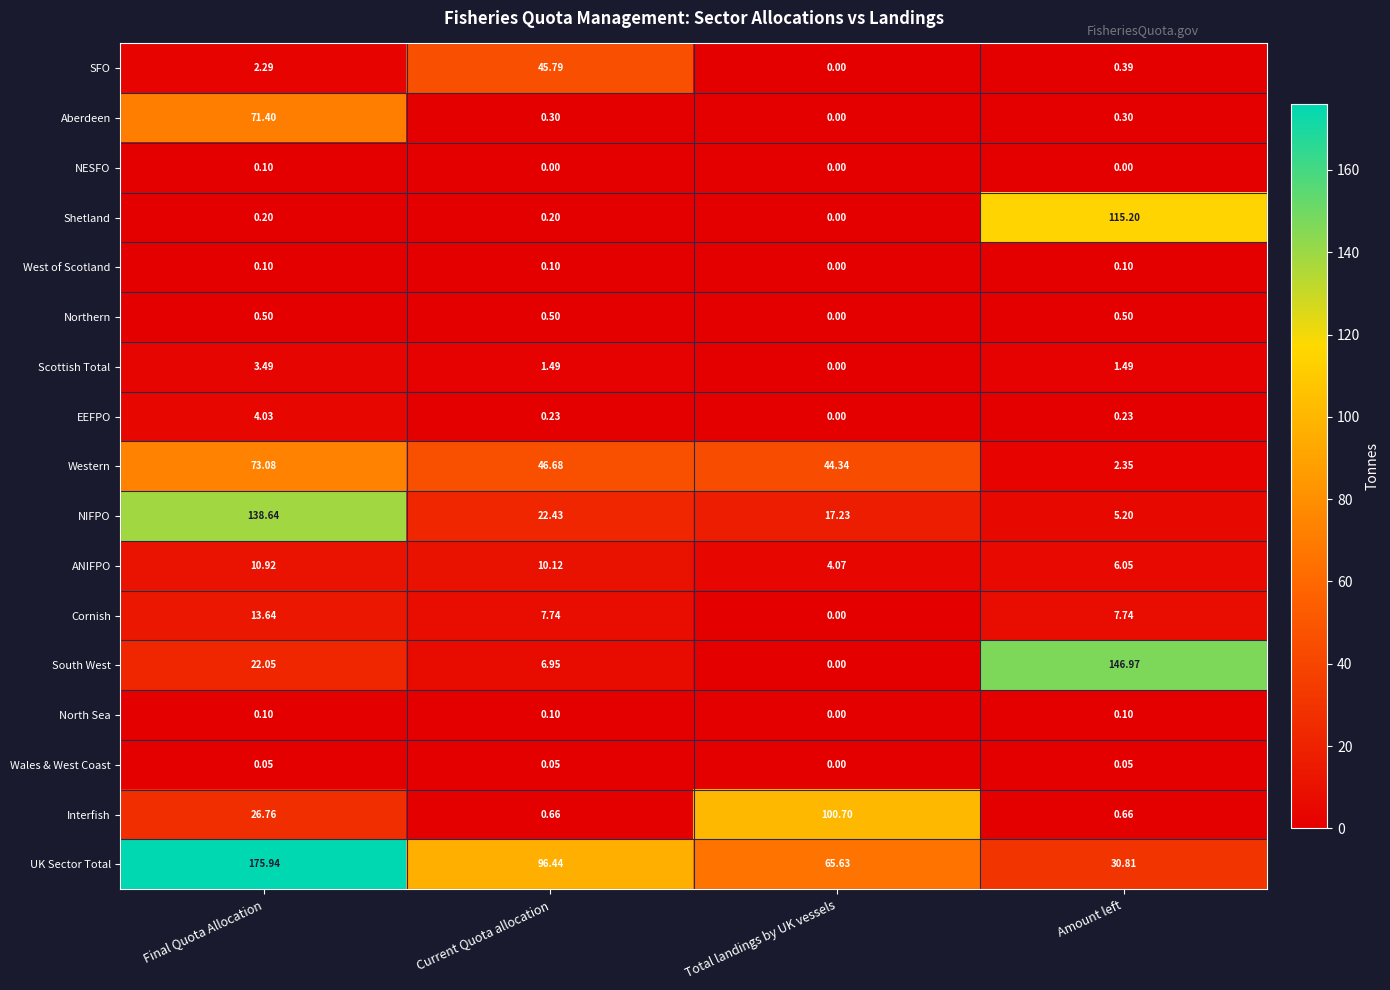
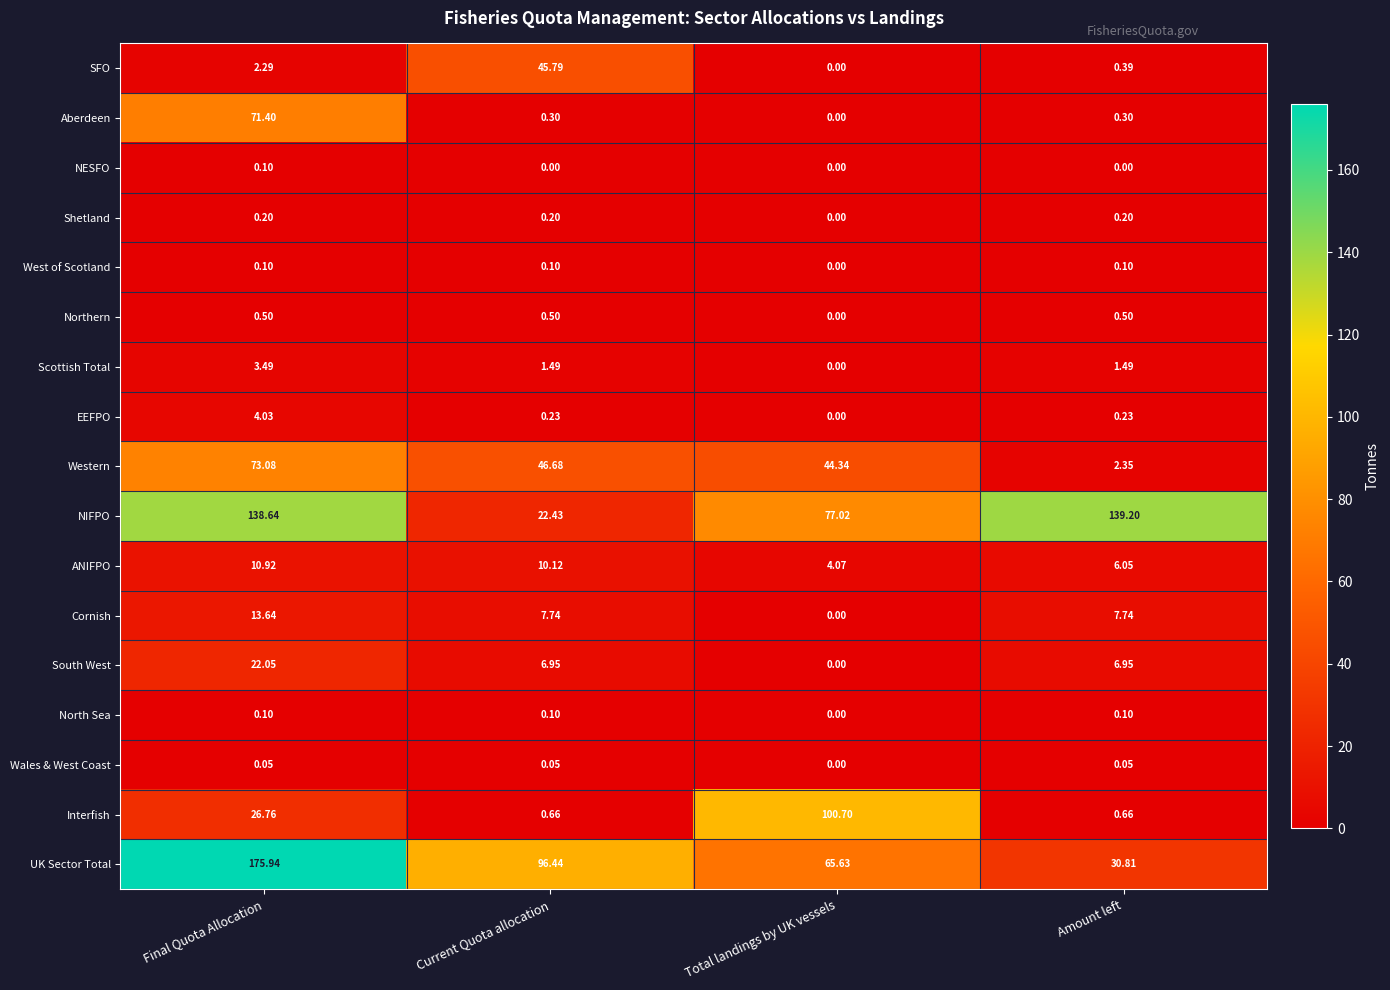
  {
    "SFO": {
      "Final Quota Allocation": 2.29,
      "Current Quota allocation": 45.79,
      "Total landings by UK vessels": 0.00,
      "Amount left": 0.39
    },
    "Aberdeen": {
      "Final Quota Allocation": 71.40,
      "Current Quota allocation": 0.30,
      "Total landings by UK vessels": 0.00,
      "Amount left": 0.30
    },
    "NESFO": {
      "Final Quota Allocation": 0.10,
      "Current Quota allocation": 0.00,
      "Total landings by UK vessels": 0.00,
      "Amount left": 0.00
    },
    "Shetland": {
      "Final Quota Allocation": 0.20,
      "Current Quota allocation": 0.20,
      "Total landings by UK vessels": 0.00,
-     "Amount left": 115.20
+     "Amount left": 0.20
    },
    "West of Scotland": {
      "Final Quota Allocation": 0.10,
      "Current Quota allocation": 0.10,
      "Total landings by UK vessels": 0.00,
      "Amount left": 0.10
    },
    "Northern": {
      "Final Quota Allocation": 0.50,
      "Current Quota allocation": 0.50,
      "Total landings by UK vessels": 0.00,
      "Amount left": 0.50
    },
    "Scottish Total": {
      "Final Quota Allocation": 3.49,
      "Current Quota allocation": 1.49,
      "Total landings by UK vessels": 0.00,
      "Amount left": 1.49
    },
    "EEFPO": {
      "Final Quota Allocation": 4.03,
      "Current Quota allocation": 0.23,
      "Total landings by UK vessels": 0.00,
      "Amount left": 0.23
    },
    "Western": {
      "Final Quota Allocation": 73.08,
      "Current Quota allocation": 46.68,
      "Total landings by UK vessels": 44.34,
      "Amount left": 2.35
    },
    "NIFPO": {
      "Final Quota Allocation": 138.64,
      "Current Quota allocation": 22.43,
-     "Total landings by UK vessels": 17.23,
-     "Amount left": 5.20
+     "Total landings by UK vessels": 77.02,
+     "Amount left": 139.20
    },
    "ANIFPO": {
      "Final Quota Allocation": 10.92,
      "Current Quota allocation": 10.12,
      "Total landings by UK vessels": 4.07,
      "Amount left": 6.05
    },
    "Cornish": {
      "Final Quota Allocation": 13.64,
      "Current Quota allocation": 7.74,
      "Total landings by UK vessels": 0.00,
      "Amount left": 7.74
    },
    "South West": {
      "Final Quota Allocation": 22.05,
      "Current Quota allocation": 6.95,
      "Total landings by UK vessels": 0.00,
-     "Amount left": 146.97
+     "Amount left": 6.95
    },
    "North Sea": {
      "Final Quota Allocation": 0.10,
      "Current Quota allocation": 0.10,
      "Total landings by UK vessels": 0.00,
      "Amount left": 0.10
    },
    "Wales & West Coast": {
      "Final Quota Allocation": 0.05,
      "Current Quota allocation": 0.05,
      "Total landings by UK vessels": 0.00,
      "Amount left": 0.05
    },
    "Interfish": {
      "Final Quota Allocation": 26.76,
      "Current Quota allocation": 0.66,
      "Total landings by UK vessels": 100.70,
      "Amount left": 0.66
    },
    "UK Sector Total": {
      "Final Quota Allocation": 175.94,
      "Current Quota allocation": 96.44,
      "Total landings by UK vessels": 65.63,
      "Amount left": 30.81
    }
  }
